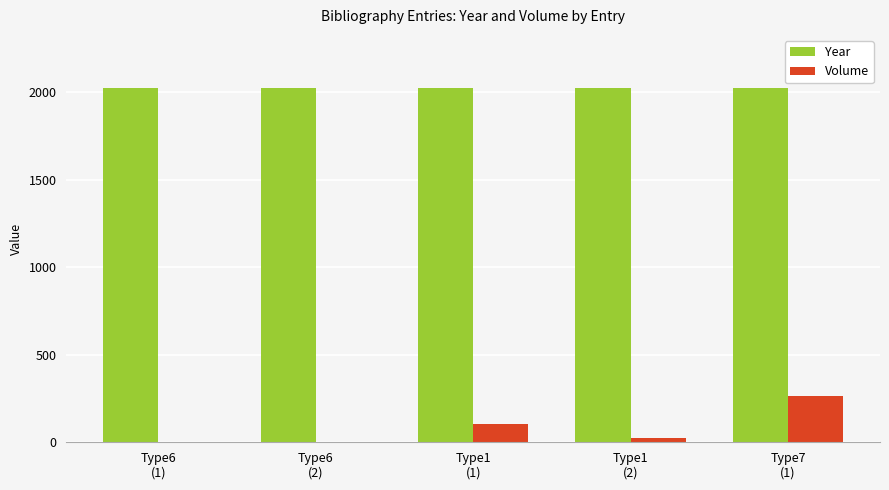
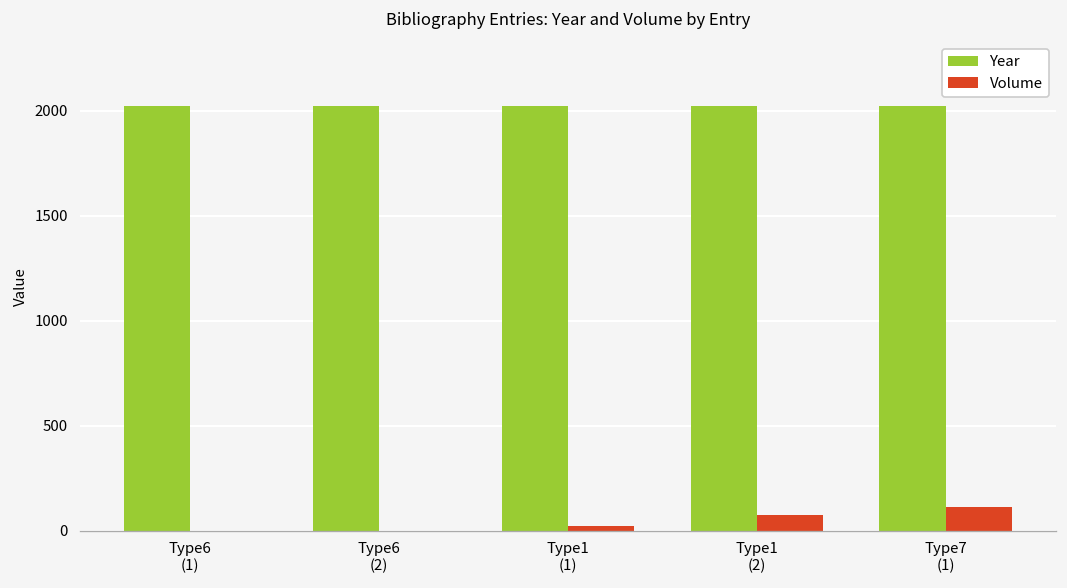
  {
    "Year": {
      "Type6 (1)": 2020,
      "Type6 (2)": 2020,
      "Type1 (1)": 2020,
      "Type1 (2)": 2020,
      "Type7 (1)": 2020
    },
    "Volume": {
      "Type6 (1)": 0,
      "Type6 (2)": 0,
-     "Type1 (1)": 100,
-     "Type1 (2)": 30,
-     "Type7 (1)": 260
+     "Type1 (1)": 20,
+     "Type1 (2)": 80,
+     "Type7 (1)": 110
    }
  }
